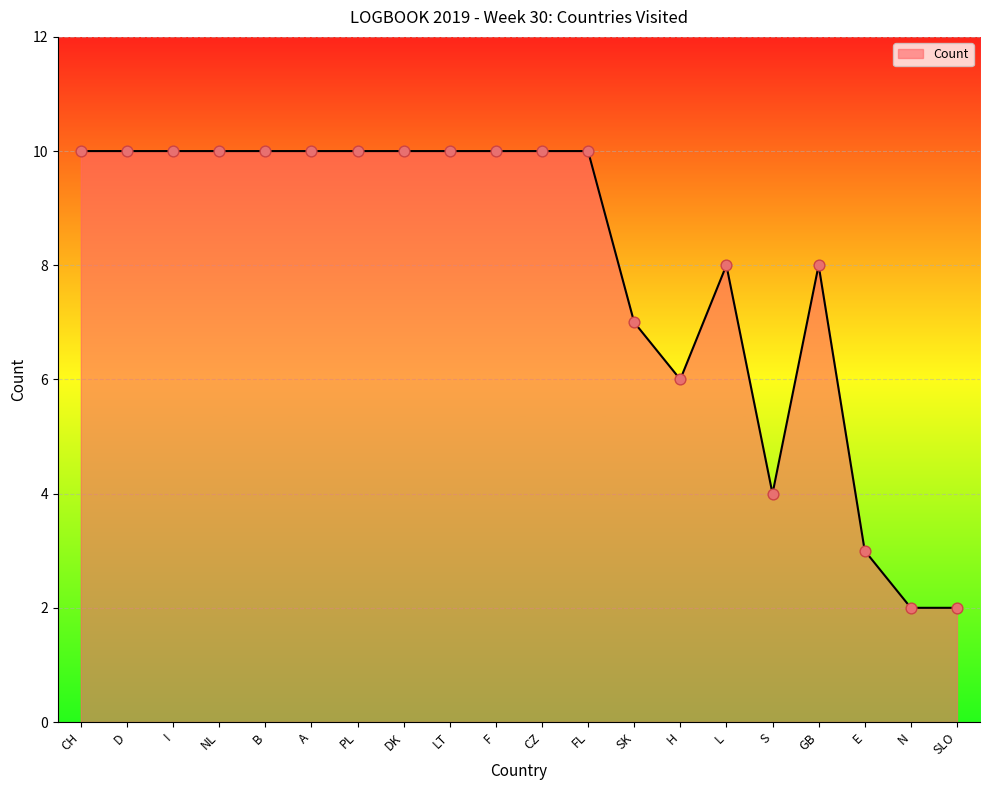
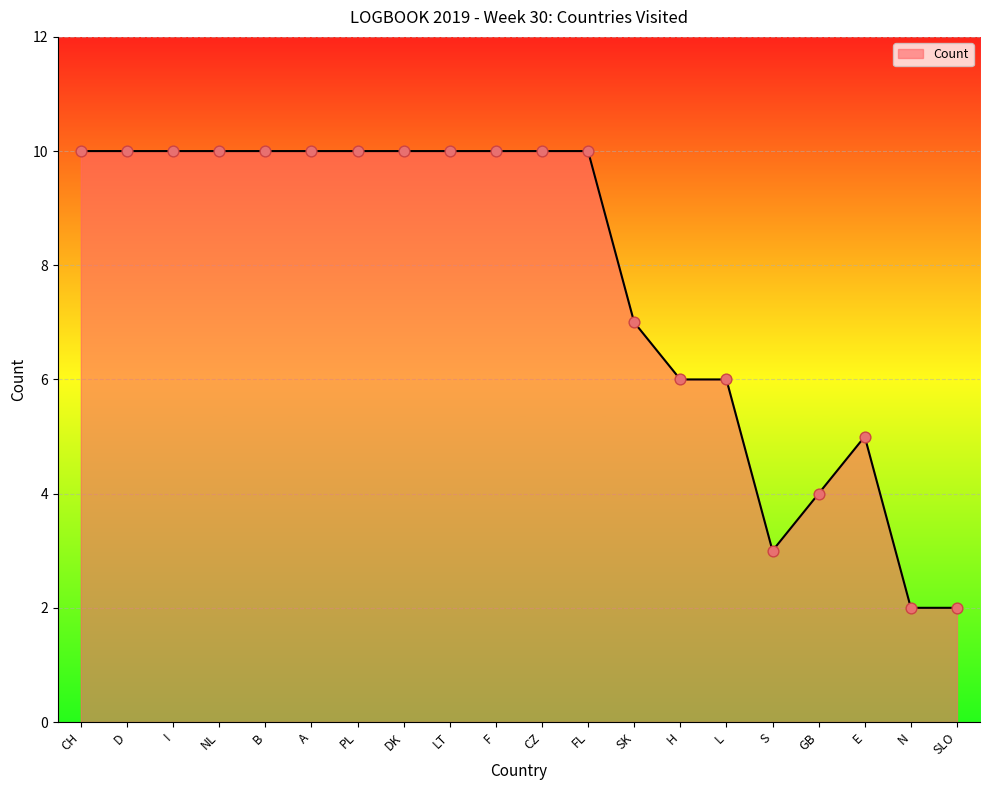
  {
    "CH": 10,
    "D": 10,
    "I": 10,
    "NL": 10,
    "B": 10,
    "A": 10,
    "PL": 10,
    "DK": 10,
    "LT": 10,
    "F": 10,
    "CZ": 10,
    "FL": 10,
    "SK": 7,
    "H": 6,
-   "L": 8,
-   "S": 4,
-   "GB": 8,
-   "E": 3,
+   "L": 6,
+   "S": 3,
+   "GB": 4,
+   "E": 5,
    "N": 2,
    "SLO": 2
  }
